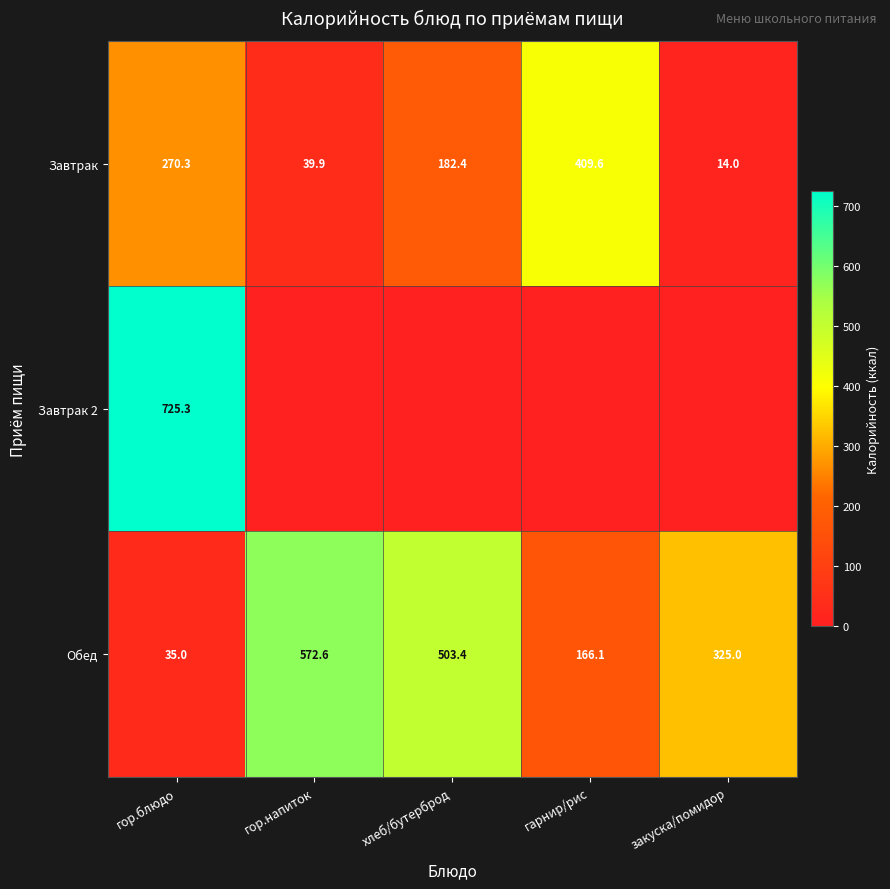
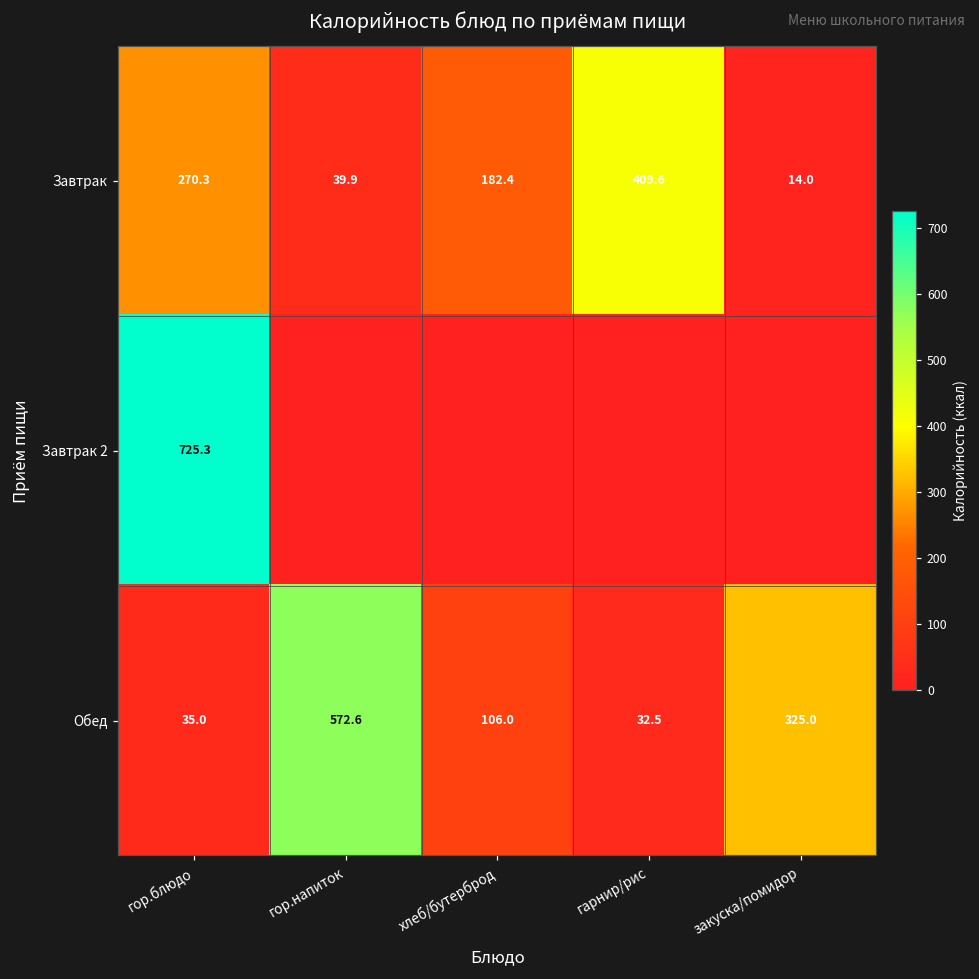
  {
    "Завтрак": {
      "гор.блюдо": 270.3,
      "гор.напиток": 39.9,
      "хлеб/бутерброд": 182.4,
      "гарнир/рис": 409.6,
      "закуска/помидор": 14.0
    },
    "Завтрак 2": {
      "гор.блюдо": 725.3
    },
    "Обед": {
      "гор.блюдо": 35.0,
      "гор.напиток": 572.6,
-     "хлеб/бутерброд": 503.4,
-     "гарнир/рис": 166.1,
+     "хлеб/бутерброд": 106.0,
+     "гарнир/рис": 32.5,
      "закуска/помидор": 325.0
    }
  }
